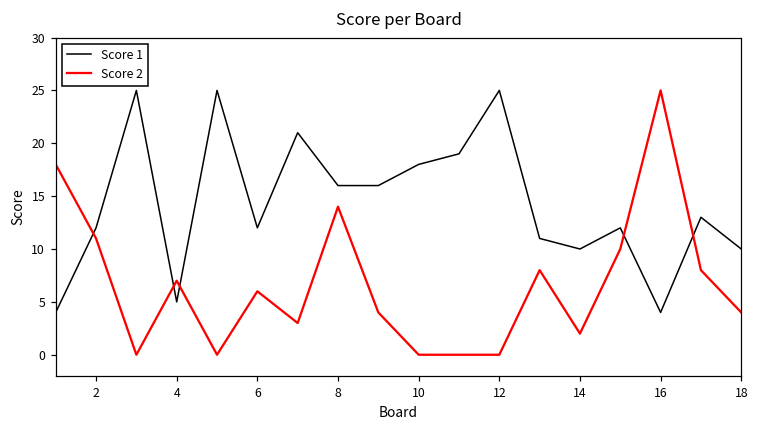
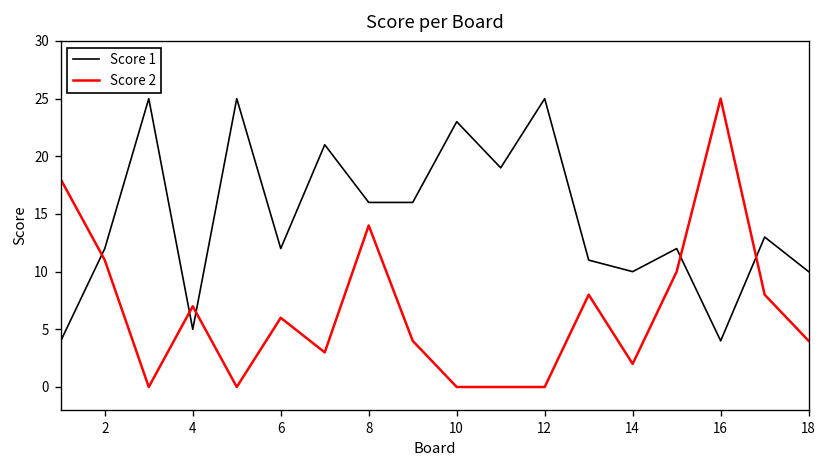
  {
    "Score 1": {
      "2": 12,
      "4": 5,
      "6": 12,
      "8": 16,
-     "10": 18,
+     "10": 23,
      "12": 25,
      "14": 10,
      "16": 4,
      "18": 10
    },
    "Score 2": {
      "2": 11,
      "4": 7,
      "6": 6,
      "8": 14,
      "10": 0,
      "12": 0,
      "14": 2,
      "16": 25,
      "18": 4
    }
  }
